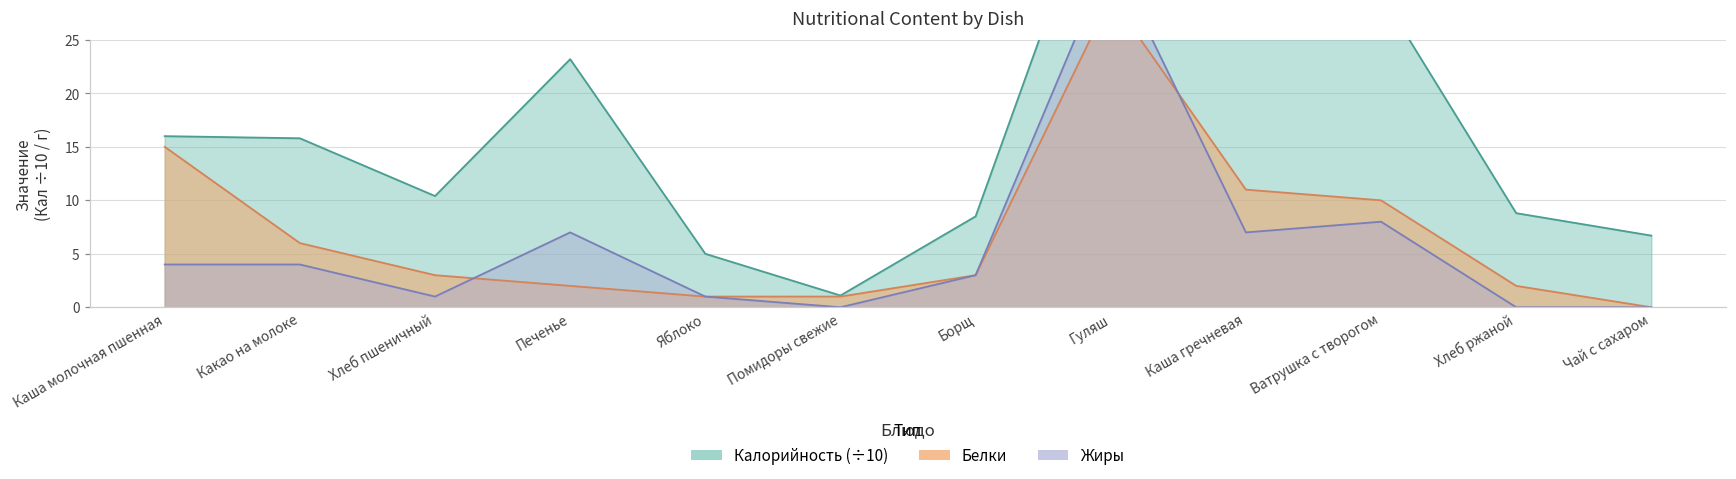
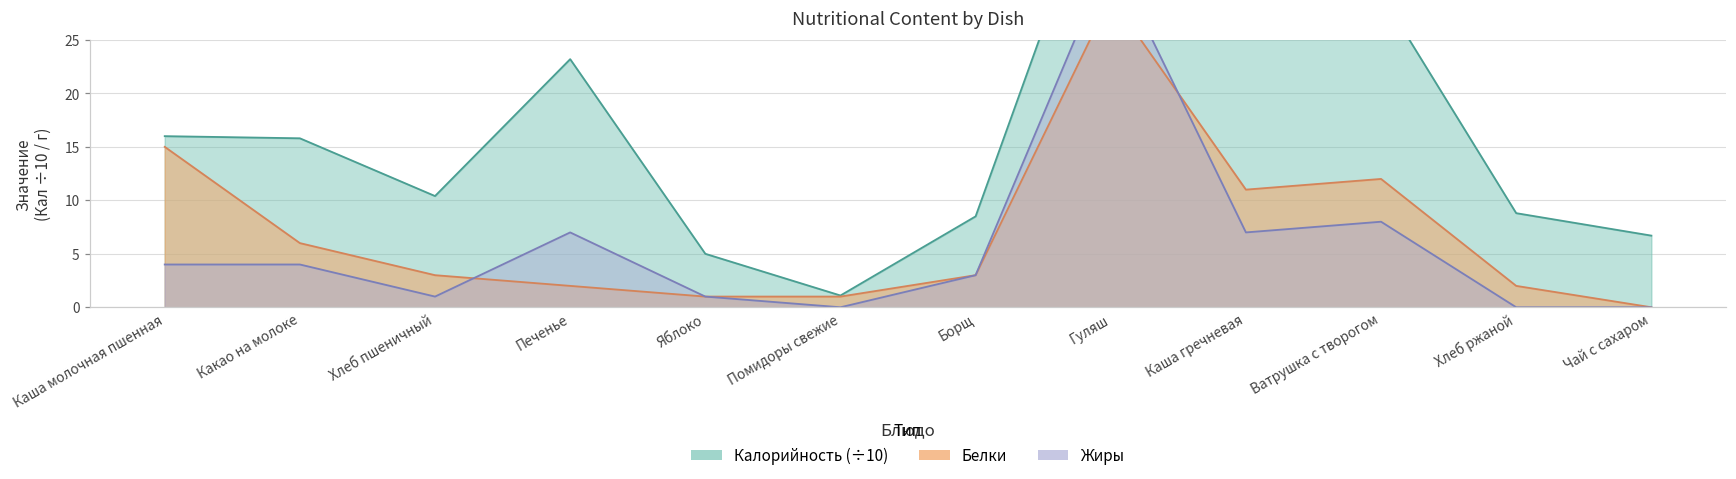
  {
    "Белки": {
      "Каша молочная пшенная": 15,
      "Какао на молоке": 6,
      "Хлеб пшеничный": 3,
      "Печенье": 2,
      "Каша гречневая": 11,
-     "Ватрушка с творогом": 10,
+     "Ватрушка с творогом": 12,
      "Хлеб ржаной": 2
    }
  }
